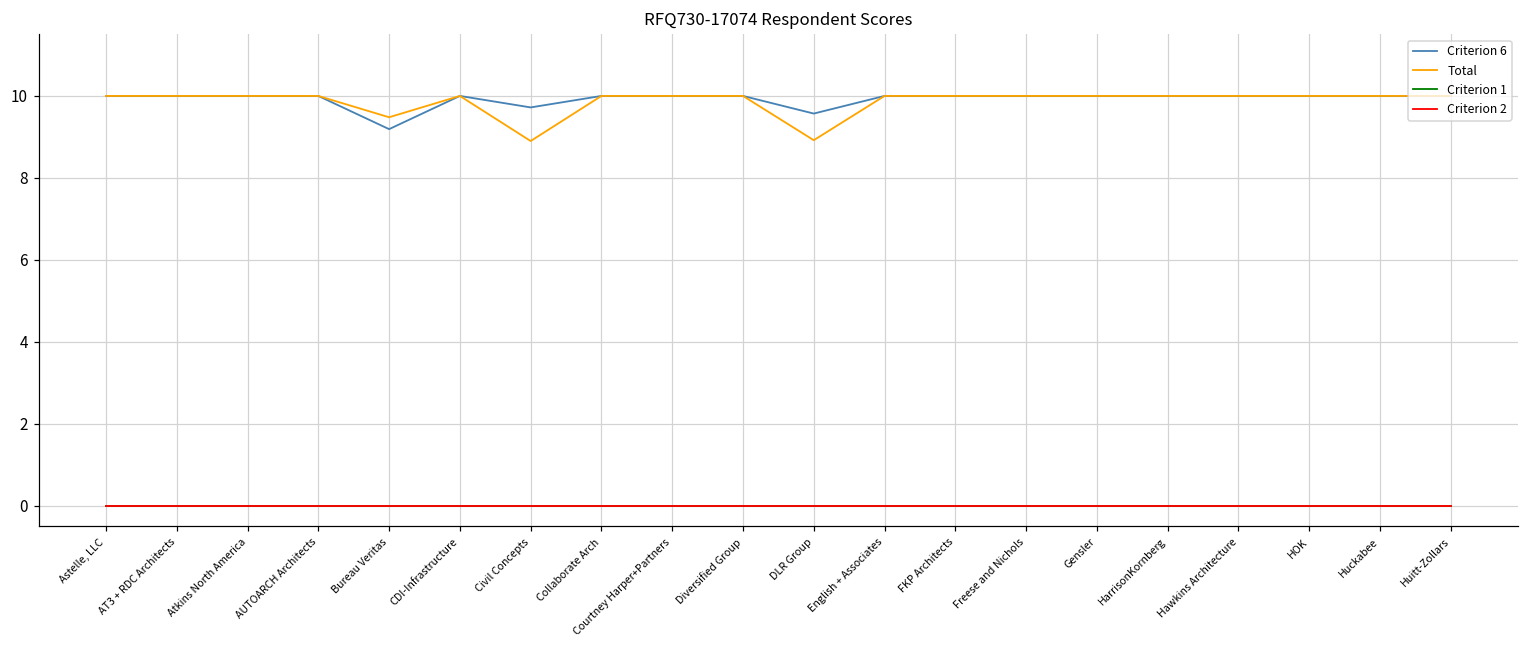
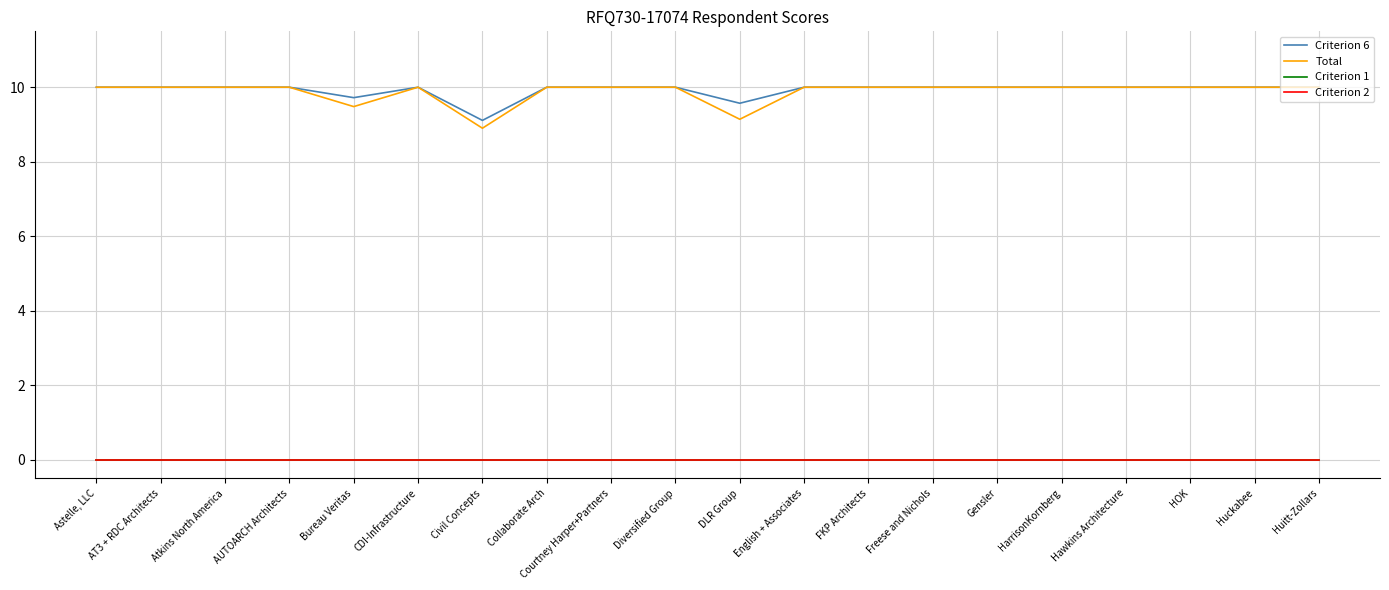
  {
    "Criterion 6": {
-     "Bureau Veritas": 9.2,
-     "Civil Concepts": 9.7,
+     "Bureau Veritas": 9.7,
+     "Civil Concepts": 9.1,
      "DLR Group": 9.6
    },
    "Total": {
      "Bureau Veritas": 9.5,
      "Civil Concepts": 8.9,
-     "DLR Group": 8.9
+     "DLR Group": 9.1
    },
    "Criterion 2": {
      "Astelle, LLC": 0.0,
      "AT3 + RDC Architects": 0.0,
      "Atkins North America": 0.0,
      "AUTOARCH Architects": 0.0,
      "Bureau Veritas": 0.0,
      "CDI-Infrastructure": 0.0,
      "Civil Concepts": 0.0,
      "Collaborate Arch": 0.0,
      "Courtney Harper+Partners": 0.0,
      "Diversified Group": 0.0,
      "DLR Group": 0.0,
      "English + Associates": 0.0,
      "FKP Architects": 0.0,
      "Freese and Nichols": 0.0,
      "Gensler": 0.0,
      "HarrisonKornberg": 0.0,
      "Hawkins Architecture": 0.0,
      "HOK": 0.0,
      "Huckabee": 0.0,
      "Huitt-Zollars": 0.0
    }
  }
